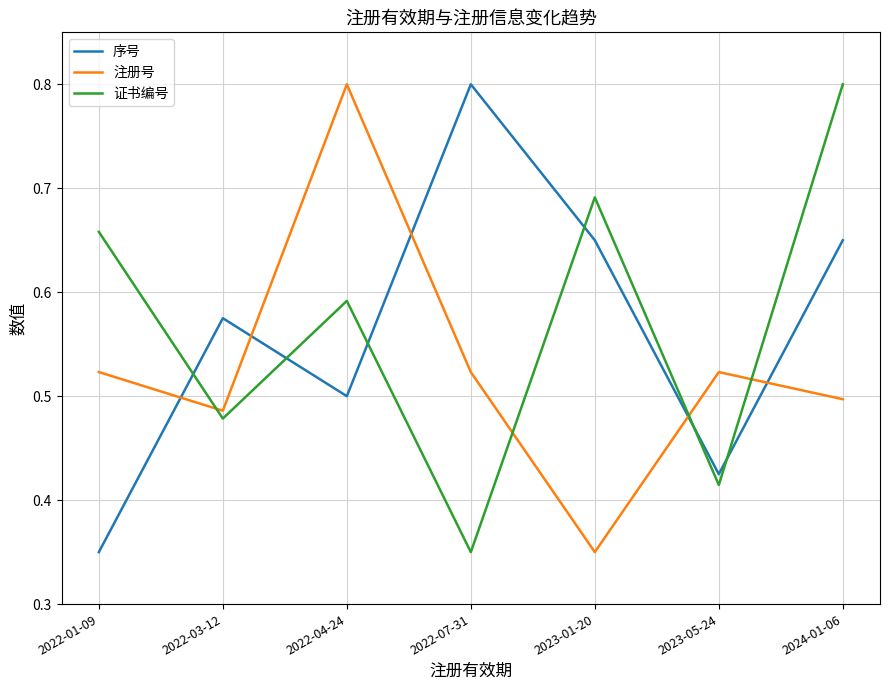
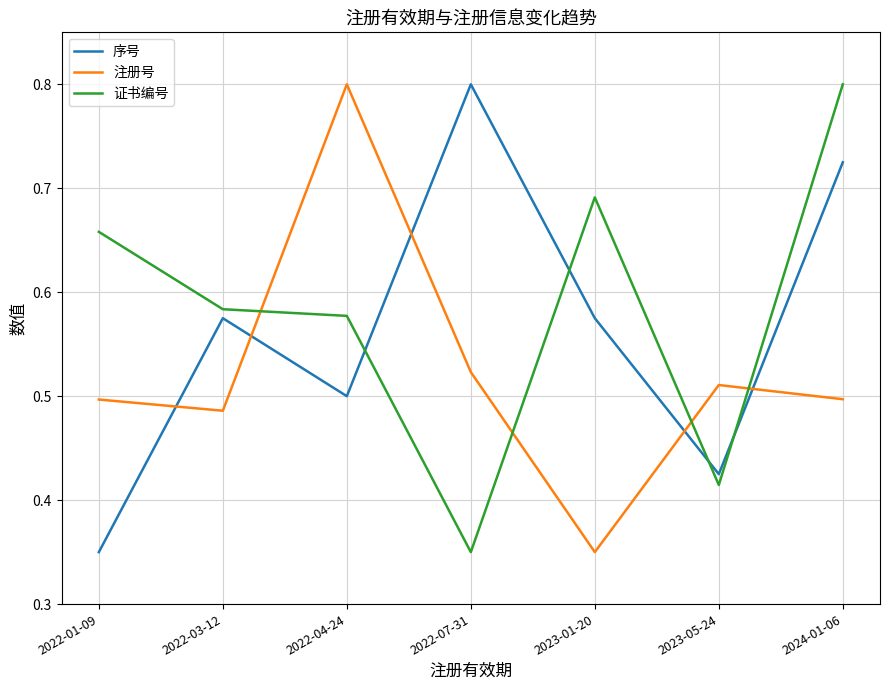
  {
    "序号": {
      "2022-01-09": 0.350,
      "2022-03-12": 0.575,
      "2022-04-24": 0.500,
      "2022-07-31": 0.800,
-     "2023-01-20": 0.650,
+     "2023-01-20": 0.575,
      "2023-05-24": 0.425,
-     "2024-01-06": 0.650
+     "2024-01-06": 0.725
    },
    "注册号": {
-     "2022-01-09": 0.523,
+     "2022-01-09": 0.497,
      "2022-03-12": 0.486,
      "2022-04-24": 0.800,
      "2022-07-31": 0.523,
      "2023-01-20": 0.350,
-     "2023-05-24": 0.523,
+     "2023-05-24": 0.511,
      "2024-01-06": 0.497
    },
    "证书编号": {
      "2022-01-09": 0.658,
-     "2022-03-12": 0.478,
-     "2022-04-24": 0.592,
+     "2022-03-12": 0.584,
+     "2022-04-24": 0.577,
      "2022-07-31": 0.350,
      "2023-01-20": 0.691,
      "2023-05-24": 0.415,
      "2024-01-06": 0.800
    }
  }
